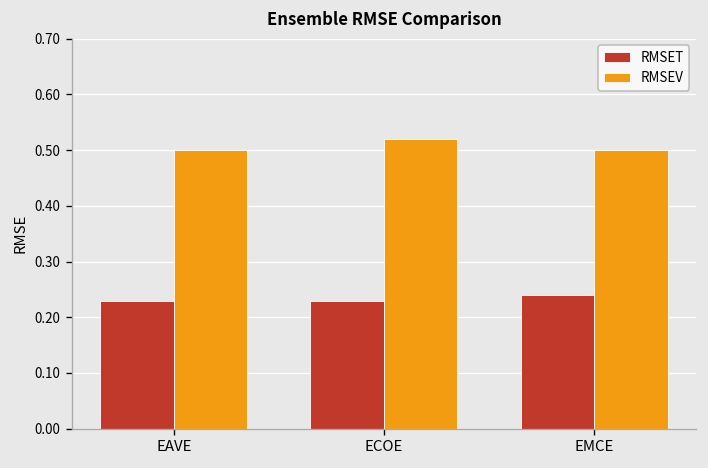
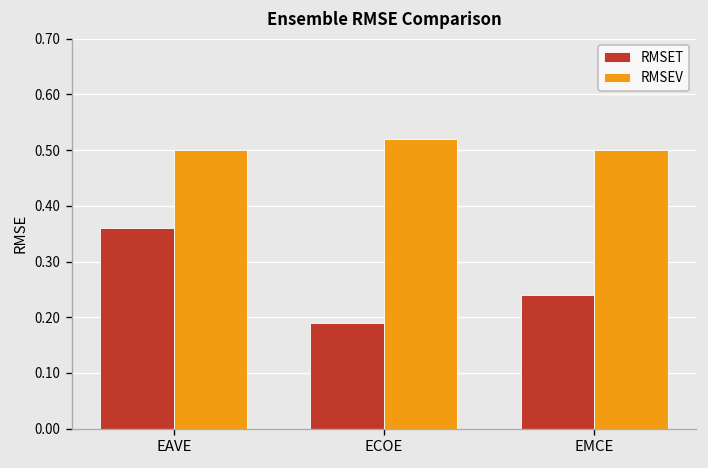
  {
    "RMSET": {
-     "EAVE": 0.23,
-     "ECOE": 0.23,
+     "EAVE": 0.36,
+     "ECOE": 0.19,
      "EMCE": 0.24
    },
    "RMSEV": {
      "EAVE": 0.50,
      "ECOE": 0.52,
      "EMCE": 0.50
    }
  }
